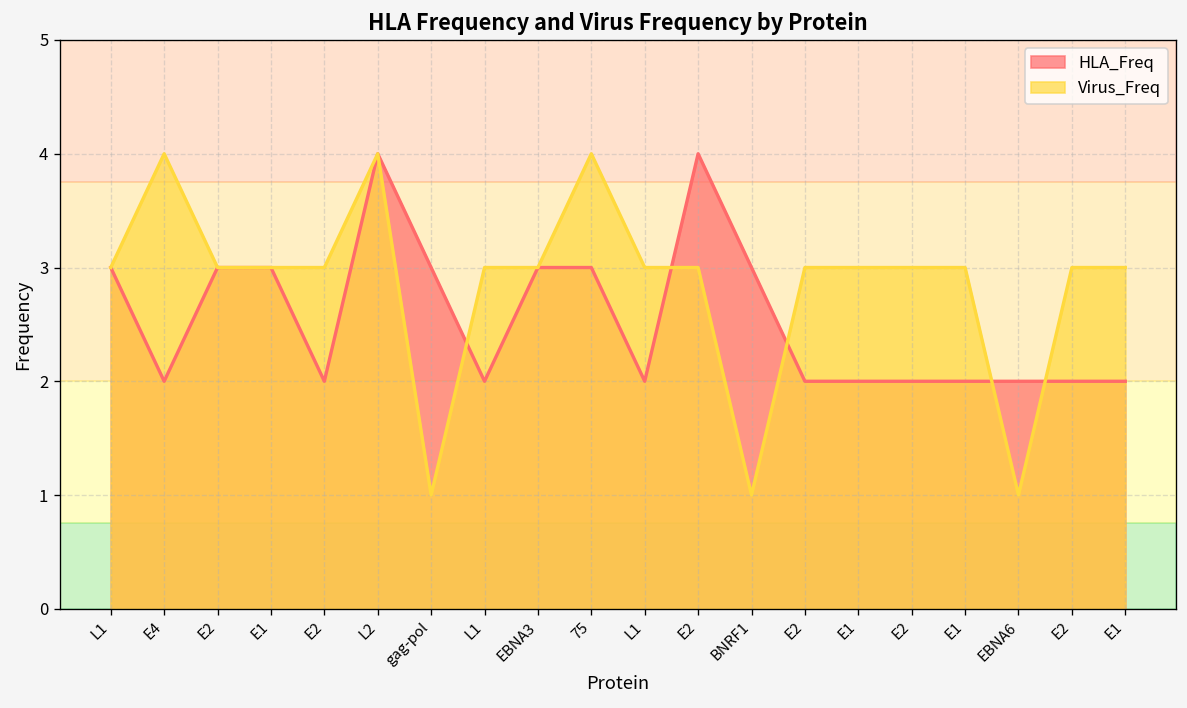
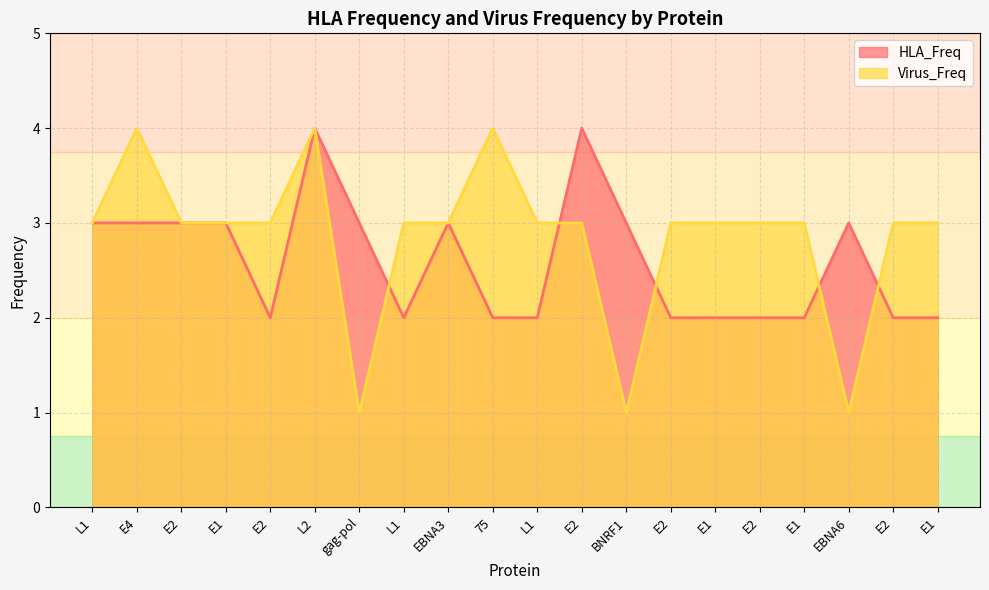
  {
    "HLA_Freq": {
-     "E4": 2,
+     "E4": 3,
      "gag-pol": 3,
-     "75": 3,
+     "75": 2,
      "BNRF1": 3,
-     "EBNA6": 2
+     "EBNA6": 3
    },
    "Virus_Freq": {
      "E4": 4,
      "gag-pol": 1,
      "75": 4,
      "BNRF1": 1,
      "EBNA6": 1
    }
  }
